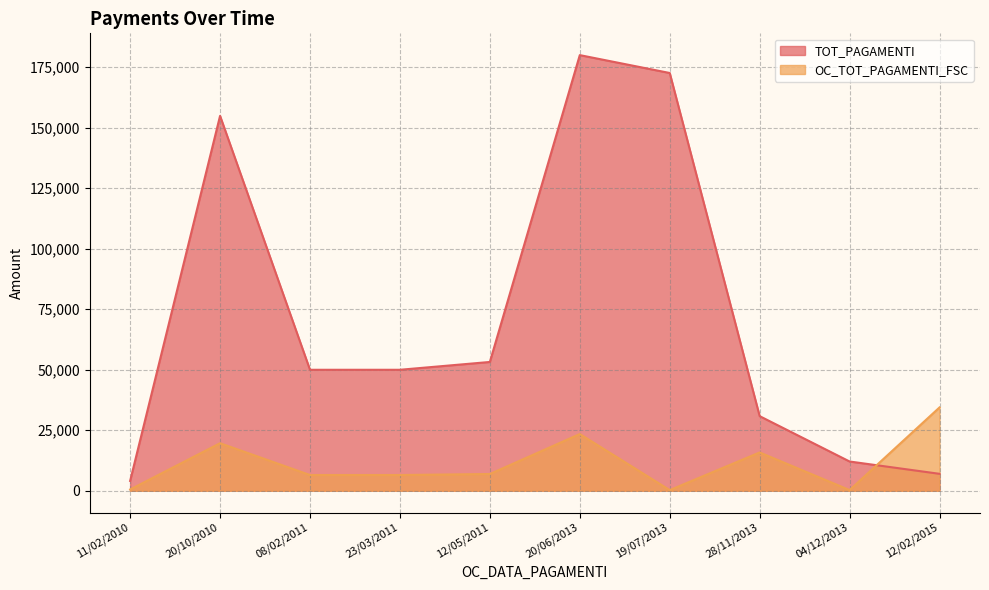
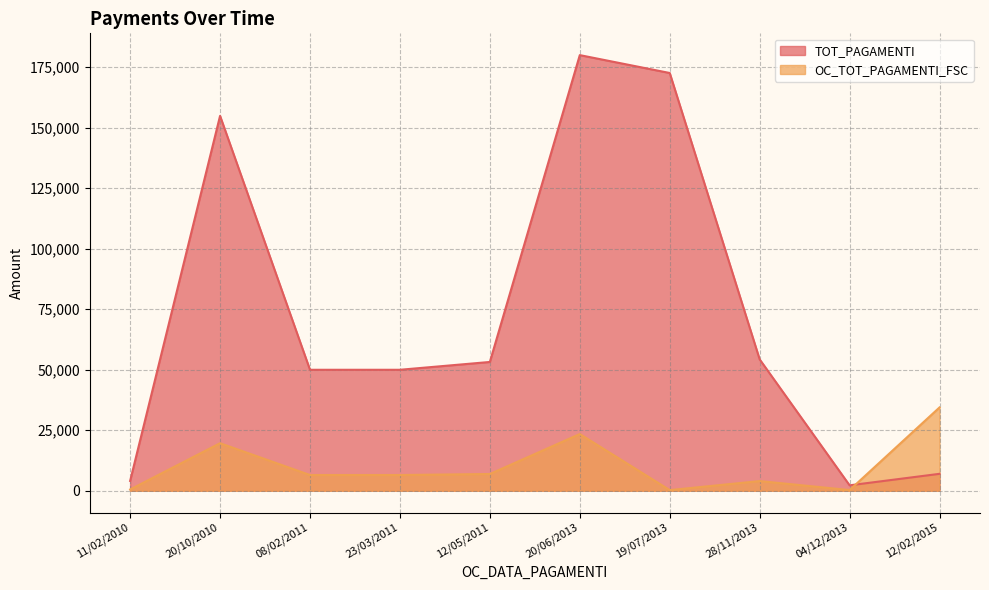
  {
    "TOT_PAGAMENTI": {
      "11/02/2010": "4,000",
      "20/10/2010": "155,000",
      "08/02/2011": "50,000",
      "23/03/2011": "50,000",
      "12/05/2011": "53,000",
      "20/06/2013": "180,000",
      "19/07/2013": "173,000",
-     "28/11/2013": "31,000",
-     "04/12/2013": "12,000",
+     "28/11/2013": "54,000",
+     "04/12/2013": "2,000",
      "12/02/2015": "7,000"
    },
    "OC_TOT_PAGAMENTI_FSC": {
      "11/02/2010": "1,000",
      "20/10/2010": "20,000",
      "08/02/2011": "7,000",
      "23/03/2011": "7,000",
      "12/05/2011": "7,000",
      "20/06/2013": "23,000",
      "19/07/2013": "0",
-     "28/11/2013": "16,000",
+     "28/11/2013": "4,000",
      "04/12/2013": "0",
      "12/02/2015": "34,000"
    }
  }
